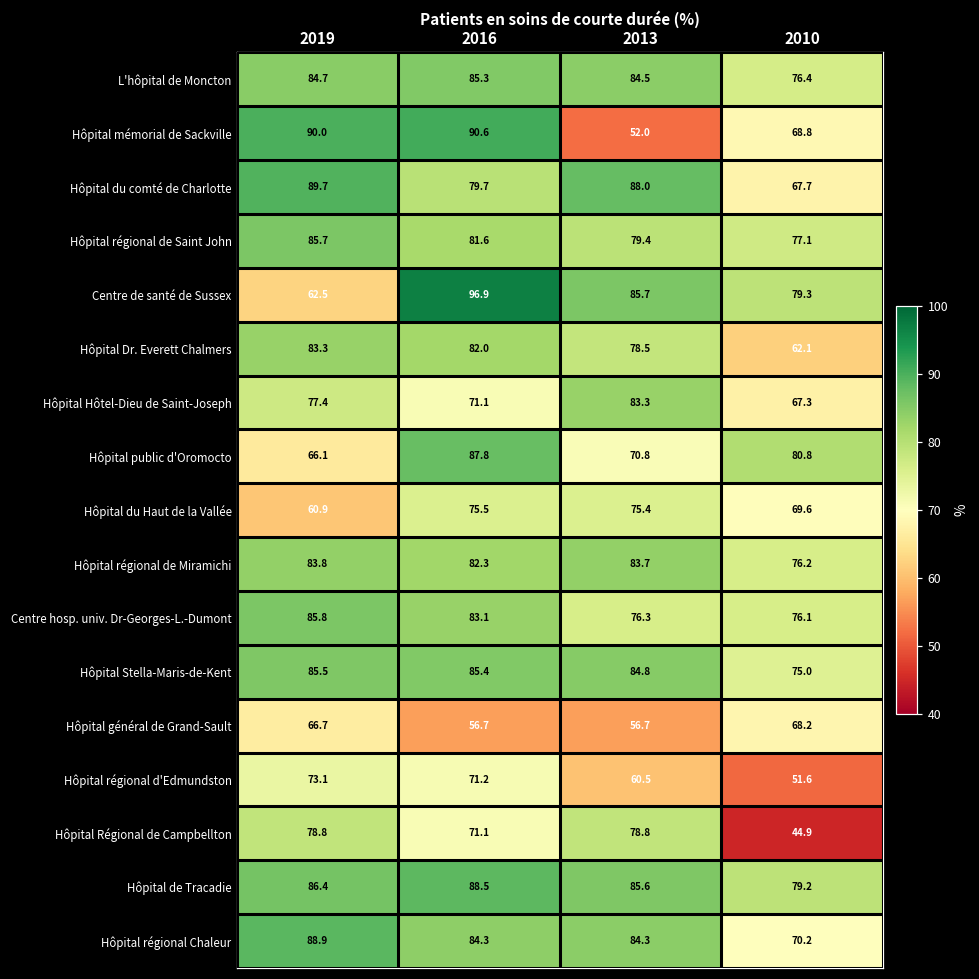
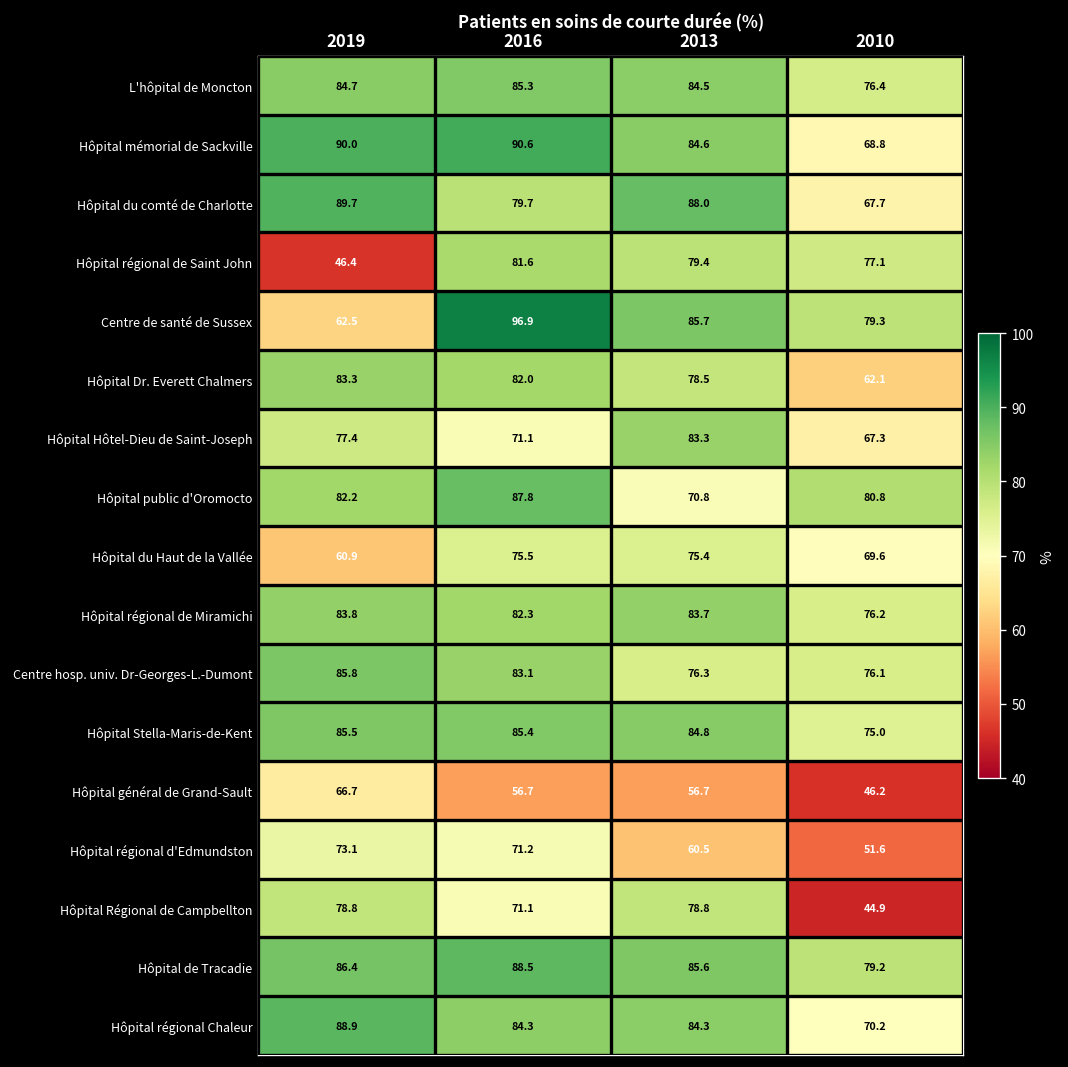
  {
    "L'hôpital de Moncton": {
      "2019": 84.7,
      "2016": 85.3,
      "2013": 84.5,
      "2010": 76.4
    },
    "Hôpital mémorial de Sackville": {
      "2019": 90.0,
      "2016": 90.6,
-     "2013": 52.0,
+     "2013": 84.6,
      "2010": 68.8
    },
    "Hôpital du comté de Charlotte": {
      "2019": 89.7,
      "2016": 79.7,
      "2013": 88.0,
      "2010": 67.7
    },
    "Hôpital régional de Saint John": {
-     "2019": 85.7,
+     "2019": 46.4,
      "2016": 81.6,
      "2013": 79.4,
      "2010": 77.1
    },
    "Centre de santé de Sussex": {
      "2019": 62.5,
      "2016": 96.9,
      "2013": 85.7,
      "2010": 79.3
    },
    "Hôpital Dr. Everett Chalmers": {
      "2019": 83.3,
      "2016": 82.0,
      "2013": 78.5,
      "2010": 62.1
    },
    "Hôpital Hôtel-Dieu de Saint-Joseph": {
      "2019": 77.4,
      "2016": 71.1,
      "2013": 83.3,
      "2010": 67.3
    },
    "Hôpital public d'Oromocto": {
-     "2019": 66.1,
+     "2019": 82.2,
      "2016": 87.8,
      "2013": 70.8,
      "2010": 80.8
    },
    "Hôpital du Haut de la Vallée": {
      "2019": 60.9,
      "2016": 75.5,
      "2013": 75.4,
      "2010": 69.6
    },
    "Hôpital régional de Miramichi": {
      "2019": 83.8,
      "2016": 82.3,
      "2013": 83.7,
      "2010": 76.2
    },
    "Centre hosp. univ. Dr-Georges-L.-Dumont": {
      "2019": 85.8,
      "2016": 83.1,
      "2013": 76.3,
      "2010": 76.1
    },
    "Hôpital Stella-Maris-de-Kent": {
      "2019": 85.5,
      "2016": 85.4,
      "2013": 84.8,
      "2010": 75.0
    },
    "Hôpital général de Grand-Sault": {
      "2019": 66.7,
      "2016": 56.7,
      "2013": 56.7,
-     "2010": 68.2
+     "2010": 46.2
    },
    "Hôpital régional d'Edmundston": {
      "2019": 73.1,
      "2016": 71.2,
      "2013": 60.5,
      "2010": 51.6
    },
    "Hôpital Régional de Campbellton": {
      "2019": 78.8,
      "2016": 71.1,
      "2013": 78.8,
      "2010": 44.9
    },
    "Hôpital de Tracadie": {
      "2019": 86.4,
      "2016": 88.5,
      "2013": 85.6,
      "2010": 79.2
    },
    "Hôpital régional Chaleur": {
      "2019": 88.9,
      "2016": 84.3,
      "2013": 84.3,
      "2010": 70.2
    }
  }
